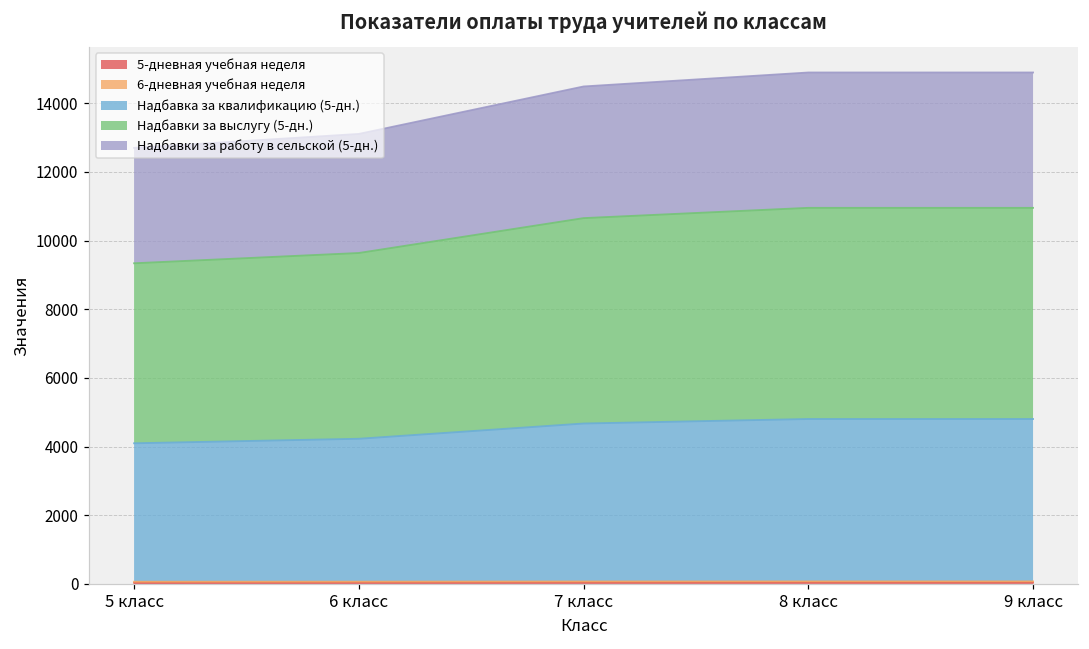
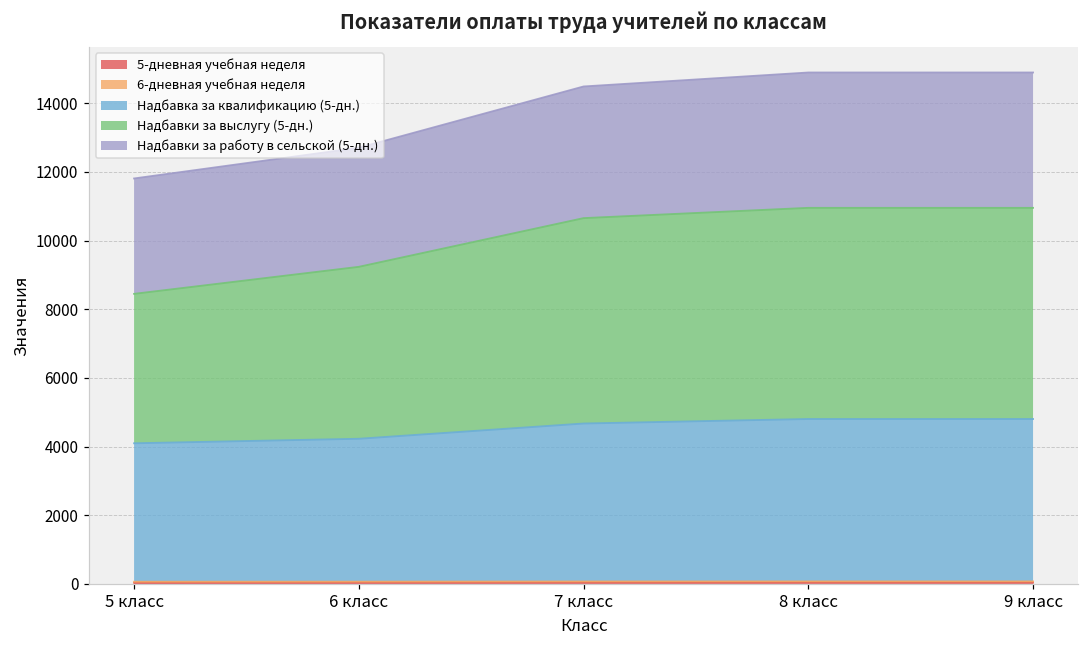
  {
    "Надбавки за выслугу (5-дн.)": {
-     "5 класс": 5200,
-     "6 класс": 5400,
+     "5 класс": 4400,
+     "6 класс": 5000,
      "7 класс": 6000,
      "8 класс": 6200,
      "9 класс": 6200
    }
  }
